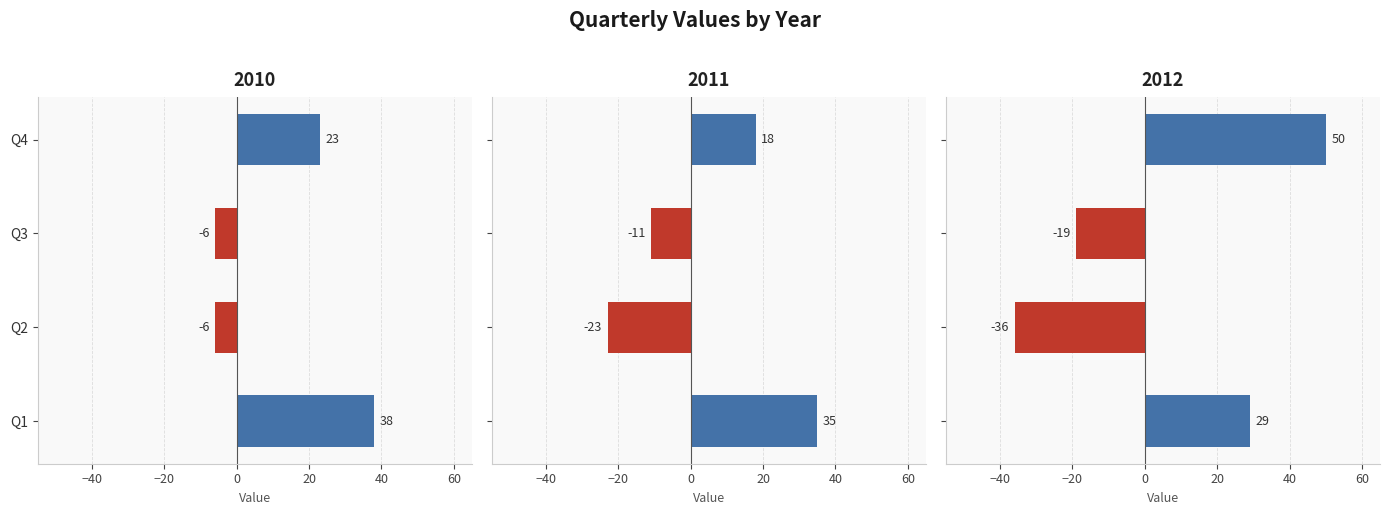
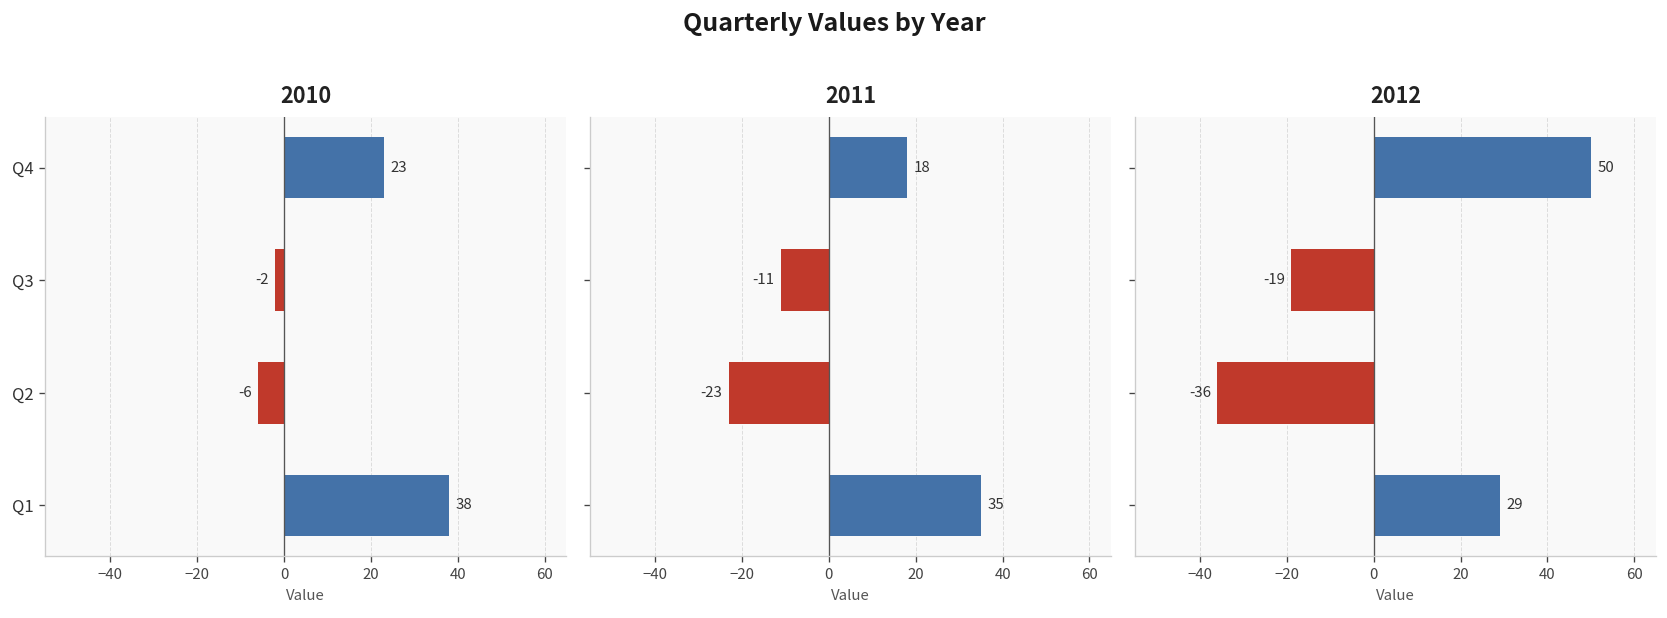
  {
    "2010": {
      "Q4": 23,
-     "Q3": -6,
+     "Q3": -2,
      "Q2": -6,
      "Q1": 38
    }
  }
